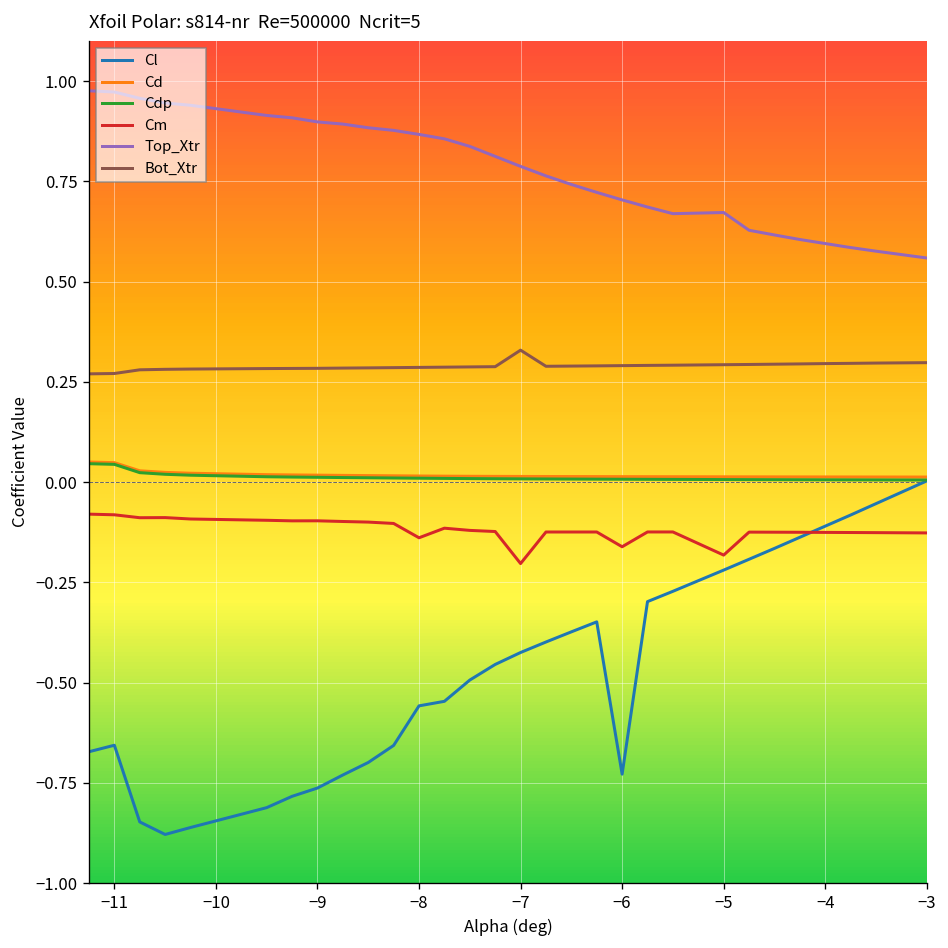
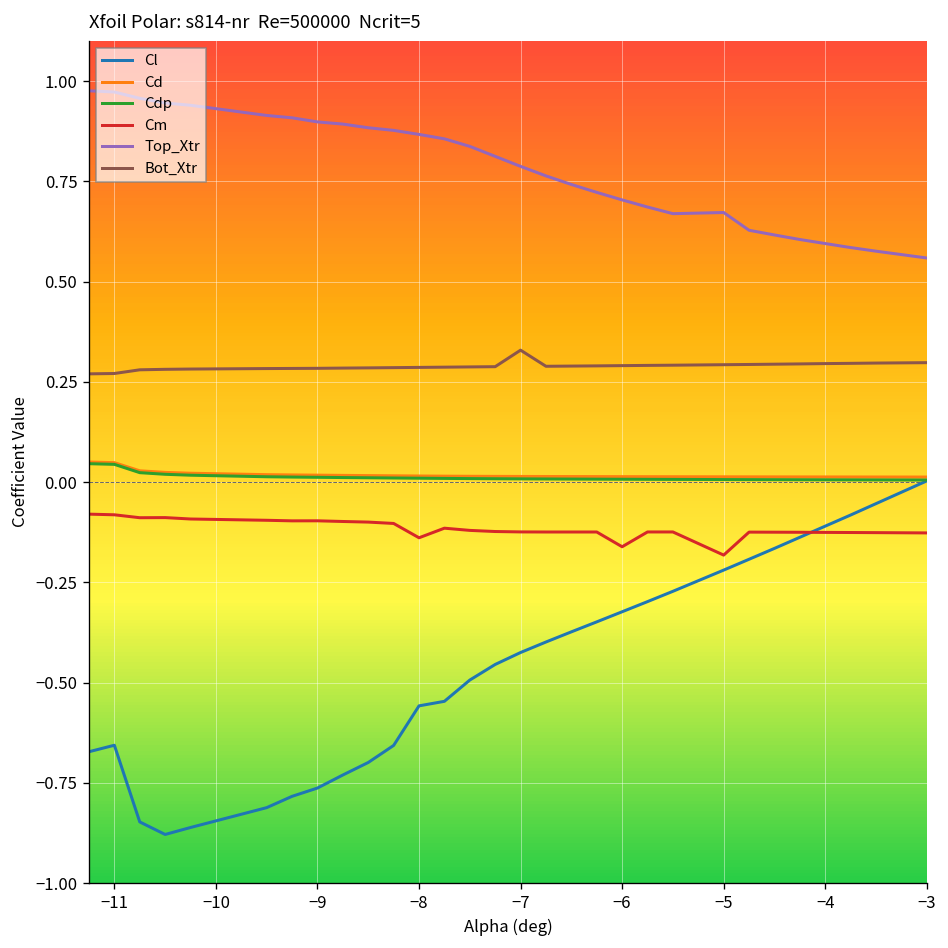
  {
    "Cl": {
      "−11": -0.66,
      "−9": -0.76,
      "−8": -0.56,
      "−7": -0.42,
-     "−6": -0.73,
+     "−6": -0.32,
      "−5": -0.22,
      "−4": -0.11
    },
    "Cm": {
      "−11": -0.08,
      "−9": -0.10,
      "−8": -0.14,
-     "−7": -0.20,
+     "−7": -0.12,
      "−6": -0.16,
      "−5": -0.18,
      "−4": -0.13,
      "−3": -0.13
    },
    "Top_Xtr": {
      "−9": 0.90,
      "−8": 0.87,
      "−7": 0.79,
      "−6": 0.70,
      "−5": 0.67,
      "−4": 0.59,
      "−3": 0.56
    },
    "Bot_Xtr": {
      "−11": 0.27,
      "−9": 0.28,
      "−8": 0.29,
      "−7": 0.33,
      "−6": 0.29,
      "−5": 0.29,
      "−4": 0.30,
      "−3": 0.30
    }
  }
